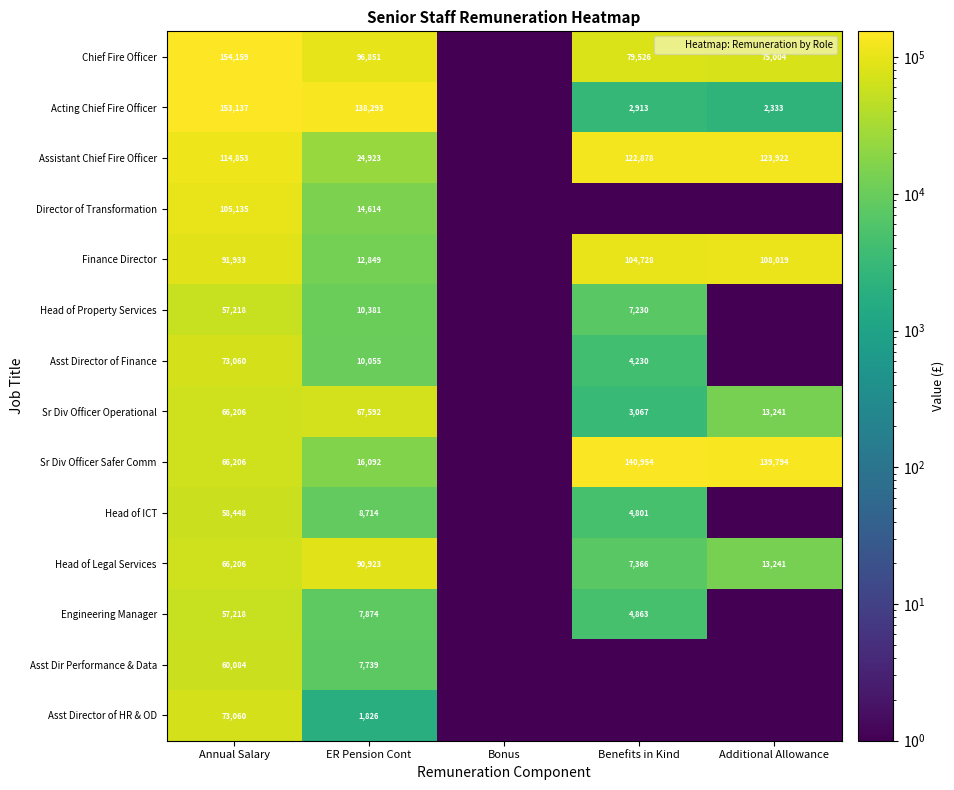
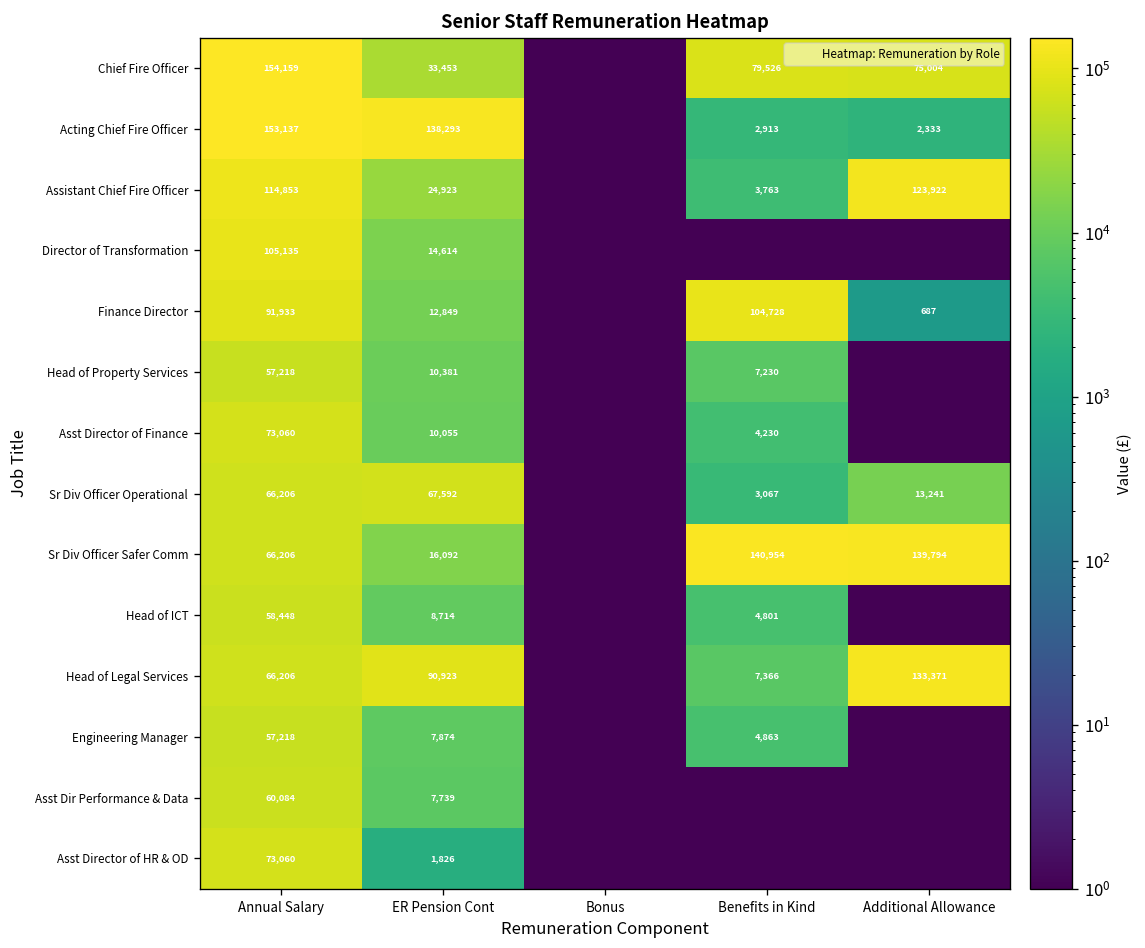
  {
    "Chief Fire Officer": {
      "Annual Salary": "154,159",
-     "ER Pension Cont": "96,851",
+     "ER Pension Cont": "33,453",
      "Benefits in Kind": "79,526"
    },
    "Acting Chief Fire Officer": {
      "Annual Salary": "153,137",
      "ER Pension Cont": "138,293",
      "Benefits in Kind": "2,913",
      "Additional Allowance": "2,333"
    },
    "Assistant Chief Fire Officer": {
      "Annual Salary": "114,853",
      "ER Pension Cont": "24,923",
-     "Benefits in Kind": "122,878",
+     "Benefits in Kind": "3,763",
      "Additional Allowance": "123,922"
    },
    "Director of Transformation": {
      "Annual Salary": "105,135",
      "ER Pension Cont": "14,614"
    },
    "Finance Director": {
      "Annual Salary": "91,933",
      "ER Pension Cont": "12,849",
      "Benefits in Kind": "104,728",
-     "Additional Allowance": "108,019"
+     "Additional Allowance": "687"
    },
    "Head of Property Services": {
      "Annual Salary": "57,218",
      "ER Pension Cont": "10,381",
      "Benefits in Kind": "7,230"
    },
    "Asst Director of Finance": {
      "Annual Salary": "73,060",
      "ER Pension Cont": "10,055",
      "Benefits in Kind": "4,230"
    },
    "Sr Div Officer Operational": {
      "Annual Salary": "66,206",
      "ER Pension Cont": "67,592",
      "Benefits in Kind": "3,067",
      "Additional Allowance": "13,241"
    },
    "Sr Div Officer Safer Comm": {
      "Annual Salary": "66,206",
      "ER Pension Cont": "16,092",
      "Benefits in Kind": "140,954",
      "Additional Allowance": "139,794"
    },
    "Head of ICT": {
      "Annual Salary": "58,448",
      "ER Pension Cont": "8,714",
      "Benefits in Kind": "4,801"
    },
    "Head of Legal Services": {
      "Annual Salary": "66,206",
      "ER Pension Cont": "90,923",
      "Benefits in Kind": "7,366",
-     "Additional Allowance": "13,241"
+     "Additional Allowance": "133,371"
    },
    "Engineering Manager": {
      "Annual Salary": "57,218",
      "ER Pension Cont": "7,874",
      "Benefits in Kind": "4,863"
    },
    "Asst Dir Performance & Data": {
      "Annual Salary": "60,084",
      "ER Pension Cont": "7,739"
    },
    "Asst Director of HR & OD": {
      "Annual Salary": "73,060",
      "ER Pension Cont": "1,826"
    }
  }
